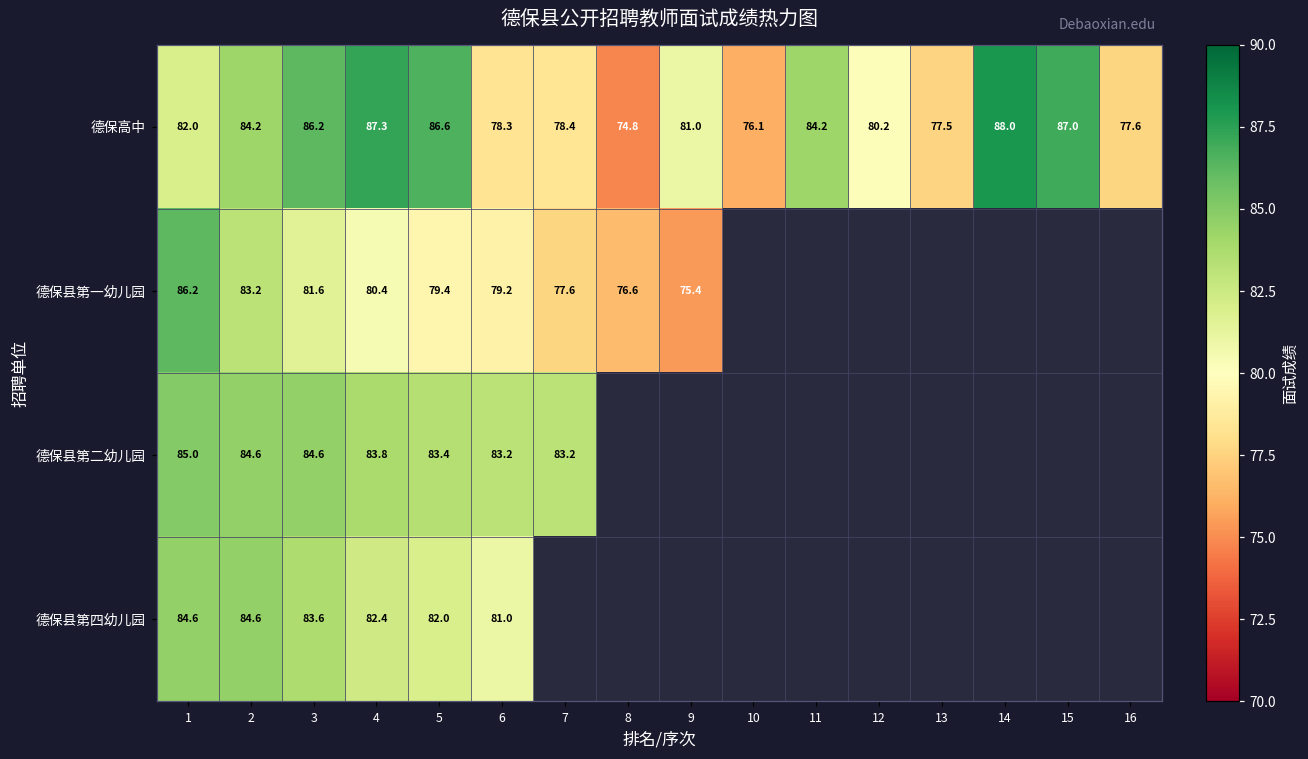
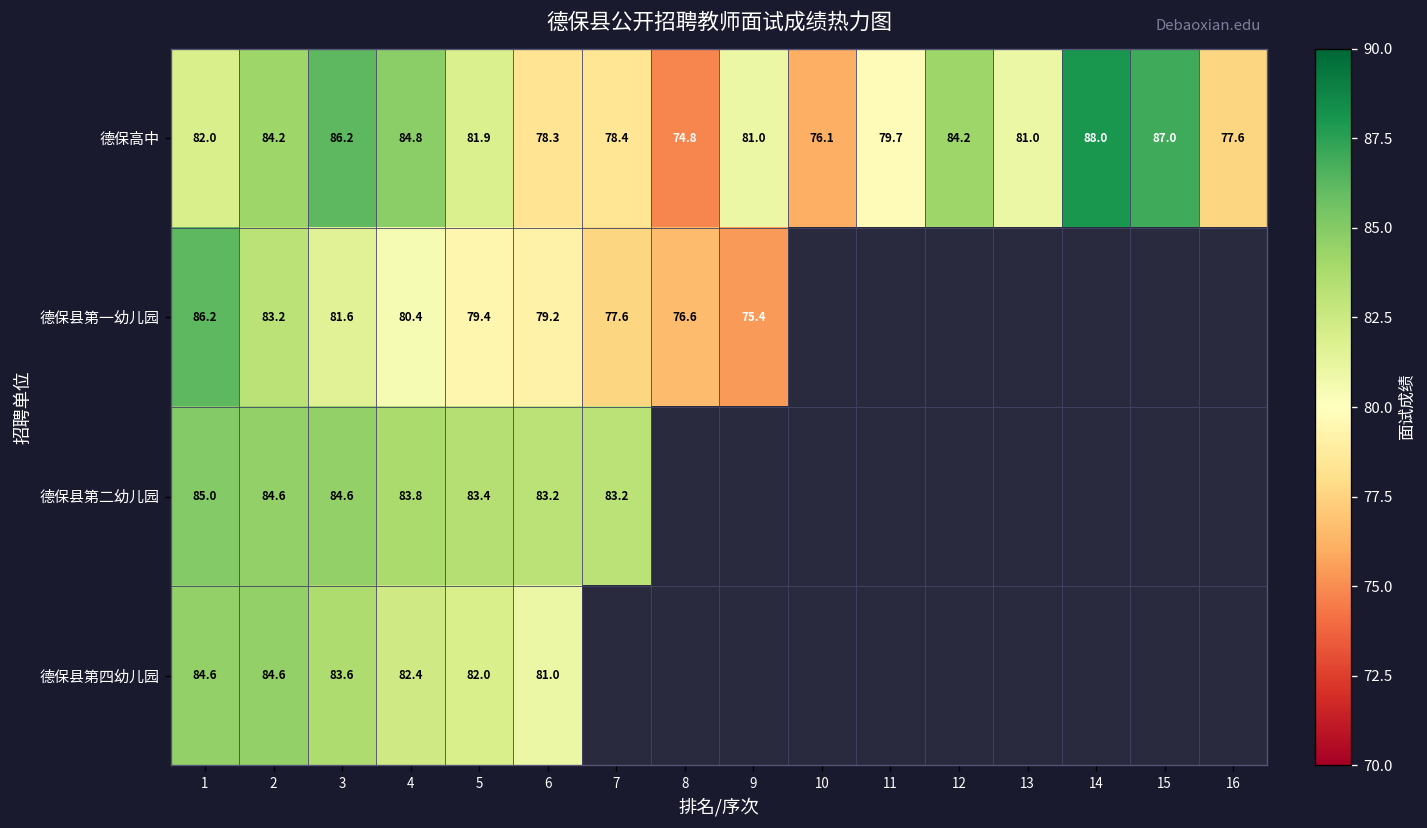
  {
    "德保高中": {
      "1": 82.0,
      "2": 84.2,
      "3": 86.2,
-     "4": 87.3,
-     "5": 86.6,
+     "4": 84.8,
+     "5": 81.9,
      "6": 78.3,
      "7": 78.4,
      "8": 74.8,
      "9": 81.0,
      "10": 76.1,
-     "11": 84.2,
-     "12": 80.2,
-     "13": 77.5,
+     "11": 79.7,
+     "12": 84.2,
+     "13": 81.0,
      "14": 88.0,
      "15": 87.0,
      "16": 77.6
    },
    "德保县第一幼儿园": {
      "1": 86.2,
      "2": 83.2,
      "3": 81.6,
      "4": 80.4,
      "5": 79.4,
      "6": 79.2,
      "7": 77.6,
      "8": 76.6,
      "9": 75.4
    },
    "德保县第二幼儿园": {
      "1": 85.0,
      "2": 84.6,
      "3": 84.6,
      "4": 83.8,
      "5": 83.4,
      "6": 83.2,
      "7": 83.2
    },
    "德保县第四幼儿园": {
      "1": 84.6,
      "2": 84.6,
      "3": 83.6,
      "4": 82.4,
      "5": 82.0,
      "6": 81.0
    }
  }
